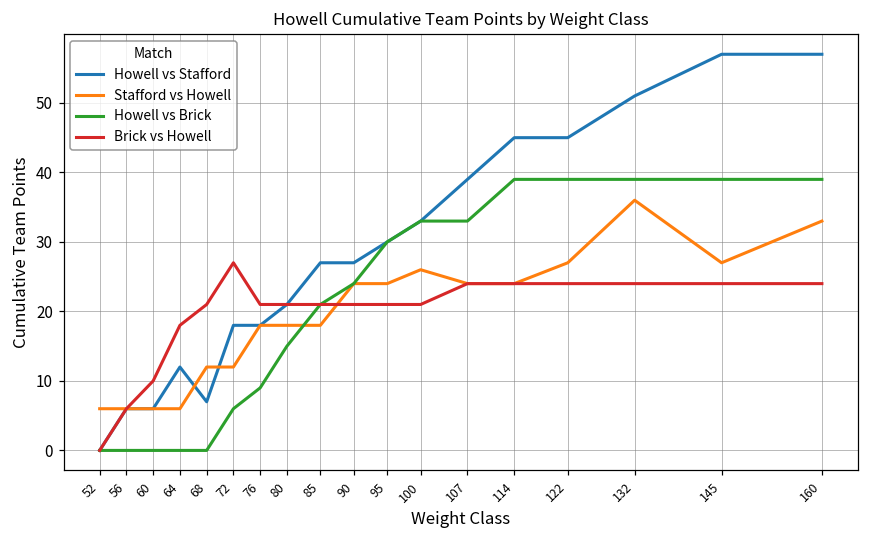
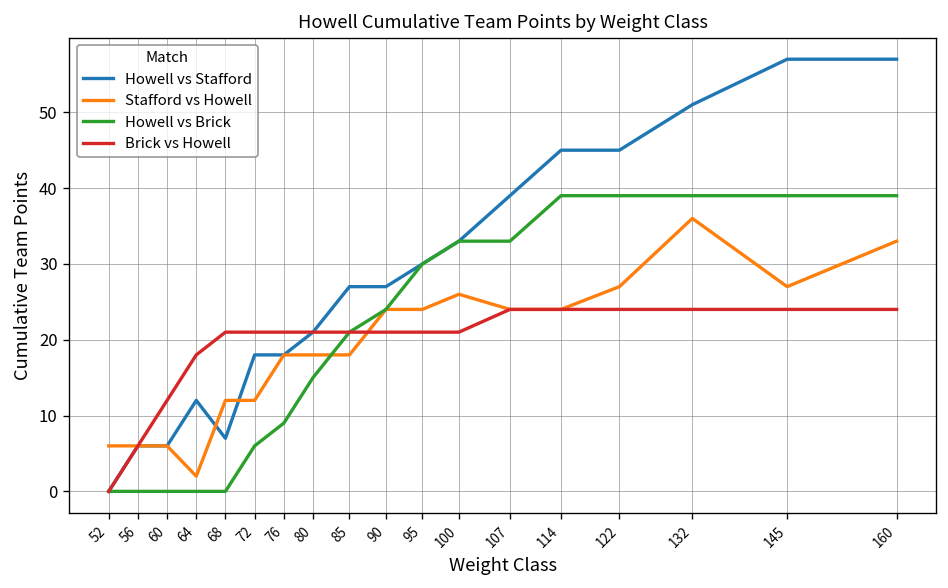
  {
    "Howell vs Stafford": {
      "64": 12,
      "68": 7,
      "72": 18,
      "85": 27,
      "90": 27,
      "107": 39,
      "114": 45,
      "122": 45,
      "132": 51,
      "145": 57,
      "160": 57
    },
    "Stafford vs Howell": {
      "52": 6,
-     "64": 6,
+     "64": 2,
      "68": 12,
      "72": 12,
      "80": 18,
      "85": 18,
      "95": 24,
      "100": 26,
      "122": 27,
      "132": 36,
      "145": 27,
      "160": 33
    },
    "Howell vs Brick": {
      "56": 0,
      "60": 0,
      "64": 0,
      "68": 0,
      "72": 6,
      "76": 9,
      "80": 15,
      "107": 33,
      "114": 39,
      "122": 39,
      "132": 39,
      "145": 39,
      "160": 39
    },
    "Brick vs Howell": {
-     "60": 10,
+     "60": 12,
      "64": 18,
      "68": 21,
-     "72": 27,
+     "72": 21,
      "76": 21,
      "90": 21,
      "95": 21,
      "100": 21,
      "122": 24,
      "132": 24,
      "145": 24,
      "160": 24
    }
  }
